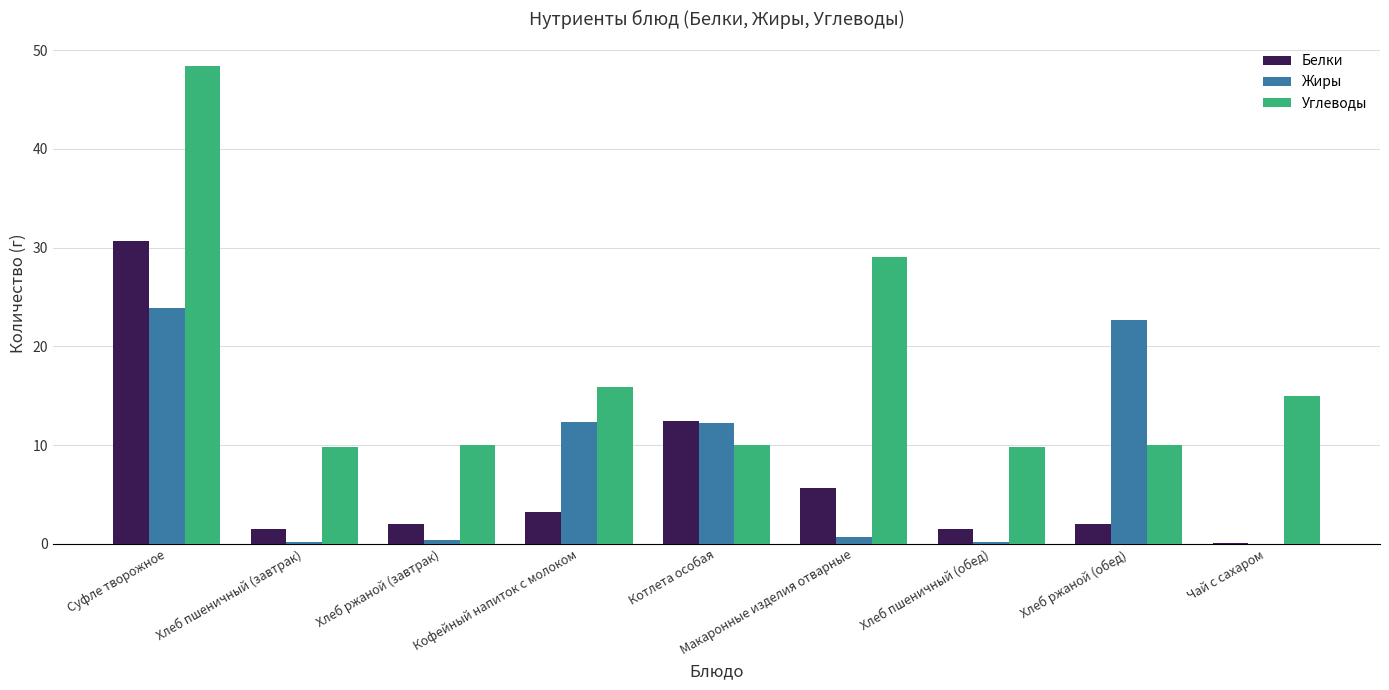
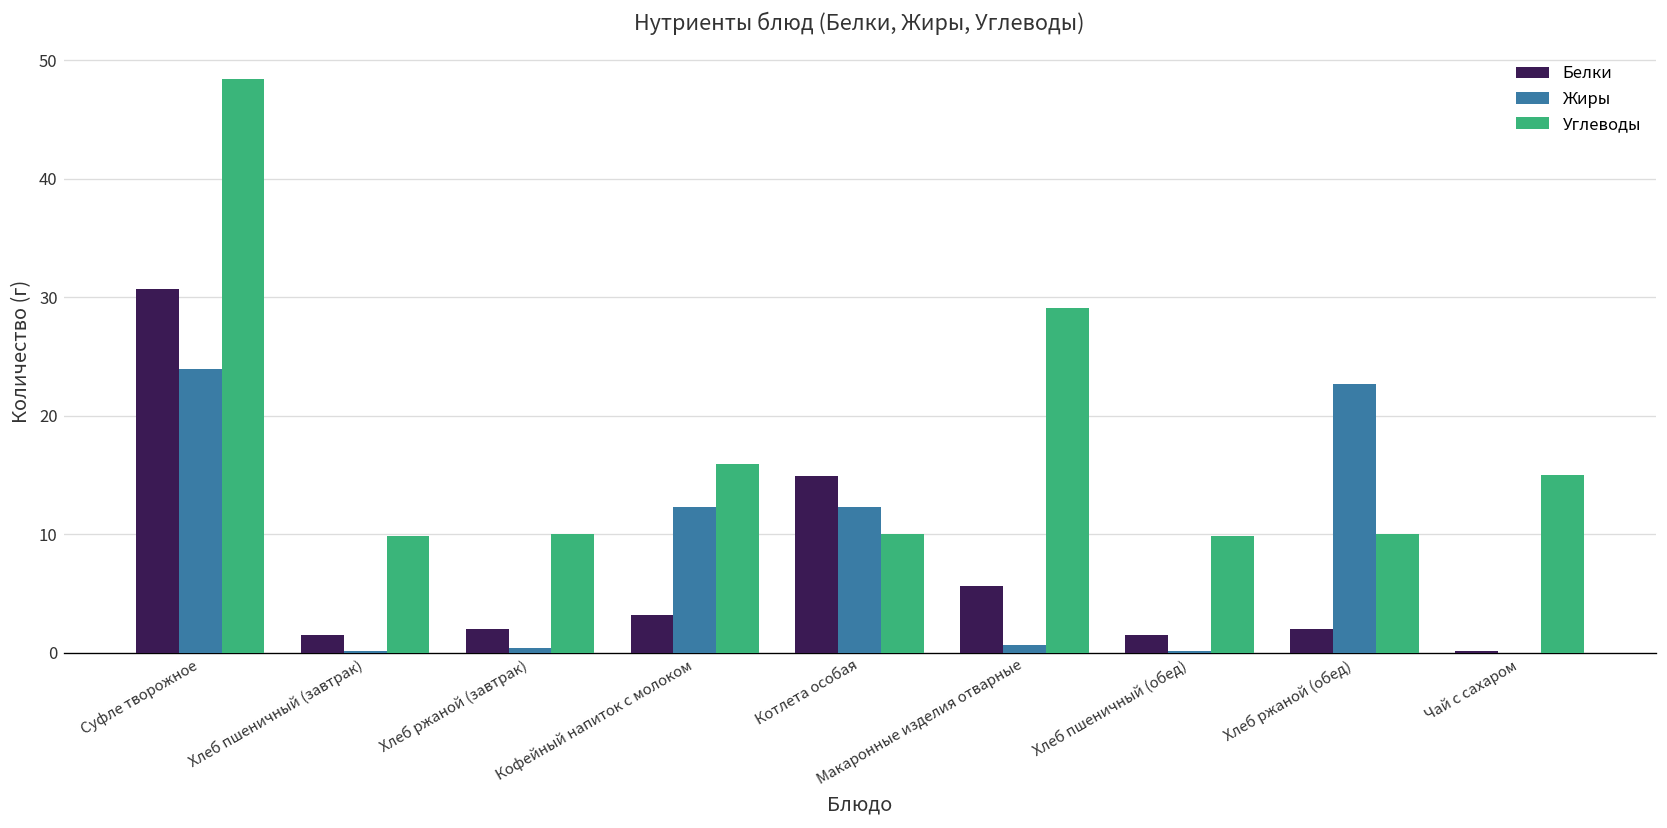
  {
    "Белки": {
      "Суфле творожное": 31,
      "Хлеб пшеничный (завтрак)": 2,
      "Хлеб ржаной (завтрак)": 2,
      "Кофейный напиток с молоком": 3,
-     "Котлета особая": 12,
+     "Котлета особая": 15,
      "Макаронные изделия отварные": 6,
      "Хлеб пшеничный (обед)": 2,
      "Хлеб ржаной (обед)": 2
    },
    "Жиры": {
      "Суфле творожное": 24,
      "Хлеб ржаной (завтрак)": 0,
      "Кофейный напиток с молоком": 12,
      "Котлета особая": 12,
      "Макаронные изделия отварные": 1,
      "Хлеб ржаной (обед)": 23,
      "Чай с сахаром": 0
    },
    "Углеводы": {
      "Суфле творожное": 48,
      "Хлеб пшеничный (завтрак)": 10,
      "Хлеб ржаной (завтрак)": 10,
      "Кофейный напиток с молоком": 16,
      "Котлета особая": 10,
      "Макаронные изделия отварные": 29,
      "Хлеб пшеничный (обед)": 10,
      "Хлеб ржаной (обед)": 10,
      "Чай с сахаром": 15
    }
  }
